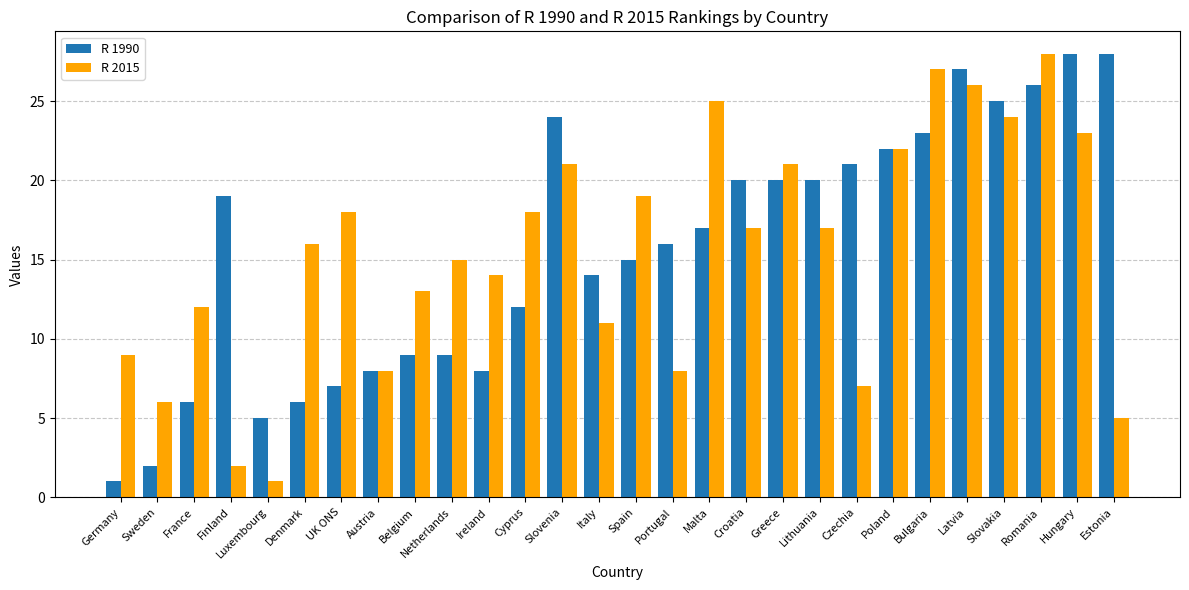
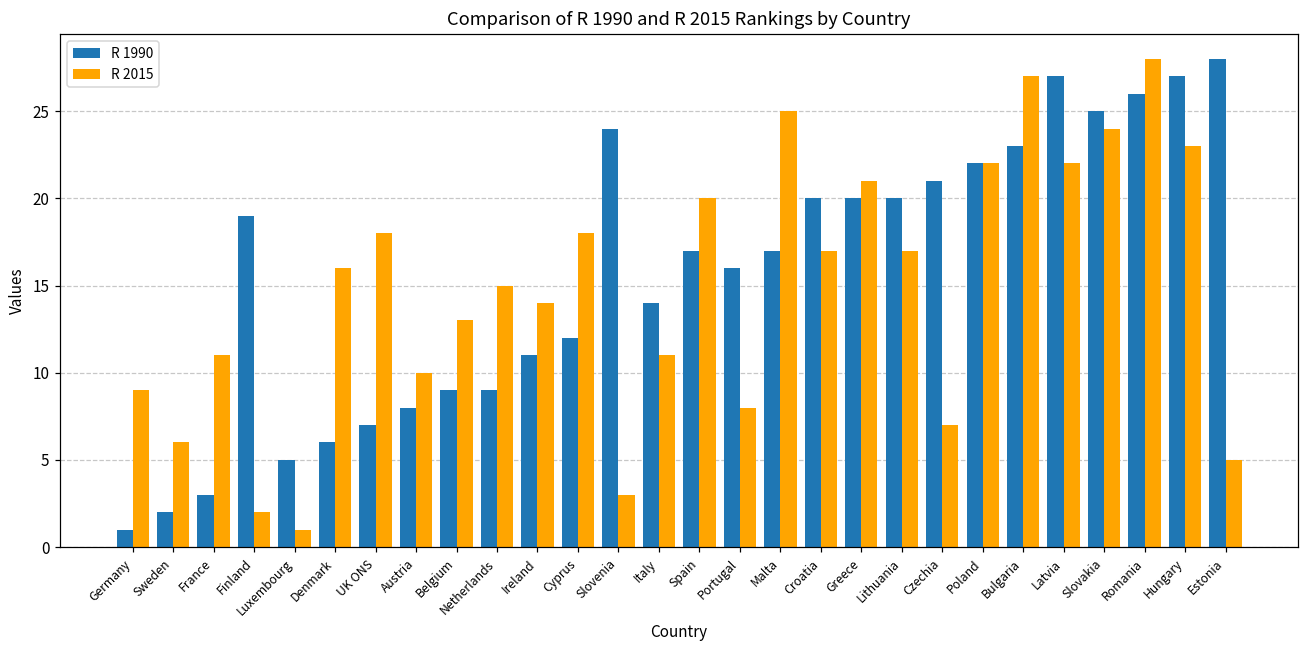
  {
    "R 1990": {
      "Germany": 1,
      "Sweden": 2,
-     "France": 6,
+     "France": 3,
      "Finland": 19,
      "Luxembourg": 5,
      "Denmark": 6,
      "UK ONS": 7,
      "Austria": 8,
      "Belgium": 9,
      "Netherlands": 9,
-     "Ireland": 8,
+     "Ireland": 11,
      "Cyprus": 12,
      "Slovenia": 24,
      "Italy": 14,
-     "Spain": 15,
+     "Spain": 17,
      "Portugal": 16,
      "Malta": 17,
      "Croatia": 20,
      "Greece": 20,
      "Lithuania": 20,
      "Czechia": 21,
      "Poland": 22,
      "Bulgaria": 23,
      "Latvia": 27,
      "Slovakia": 25,
      "Romania": 26,
-     "Hungary": 28,
+     "Hungary": 27,
      "Estonia": 28
    },
    "R 2015": {
      "Germany": 9,
      "Sweden": 6,
-     "France": 12,
+     "France": 11,
      "Finland": 2,
      "Luxembourg": 1,
      "Denmark": 16,
      "UK ONS": 18,
-     "Austria": 8,
+     "Austria": 10,
      "Belgium": 13,
      "Netherlands": 15,
      "Ireland": 14,
      "Cyprus": 18,
-     "Slovenia": 21,
+     "Slovenia": 3,
      "Italy": 11,
-     "Spain": 19,
+     "Spain": 20,
      "Portugal": 8,
      "Malta": 25,
      "Croatia": 17,
      "Greece": 21,
      "Lithuania": 17,
      "Czechia": 7,
      "Poland": 22,
      "Bulgaria": 27,
-     "Latvia": 26,
+     "Latvia": 22,
      "Slovakia": 24,
      "Romania": 28,
      "Hungary": 23,
      "Estonia": 5
    }
  }
